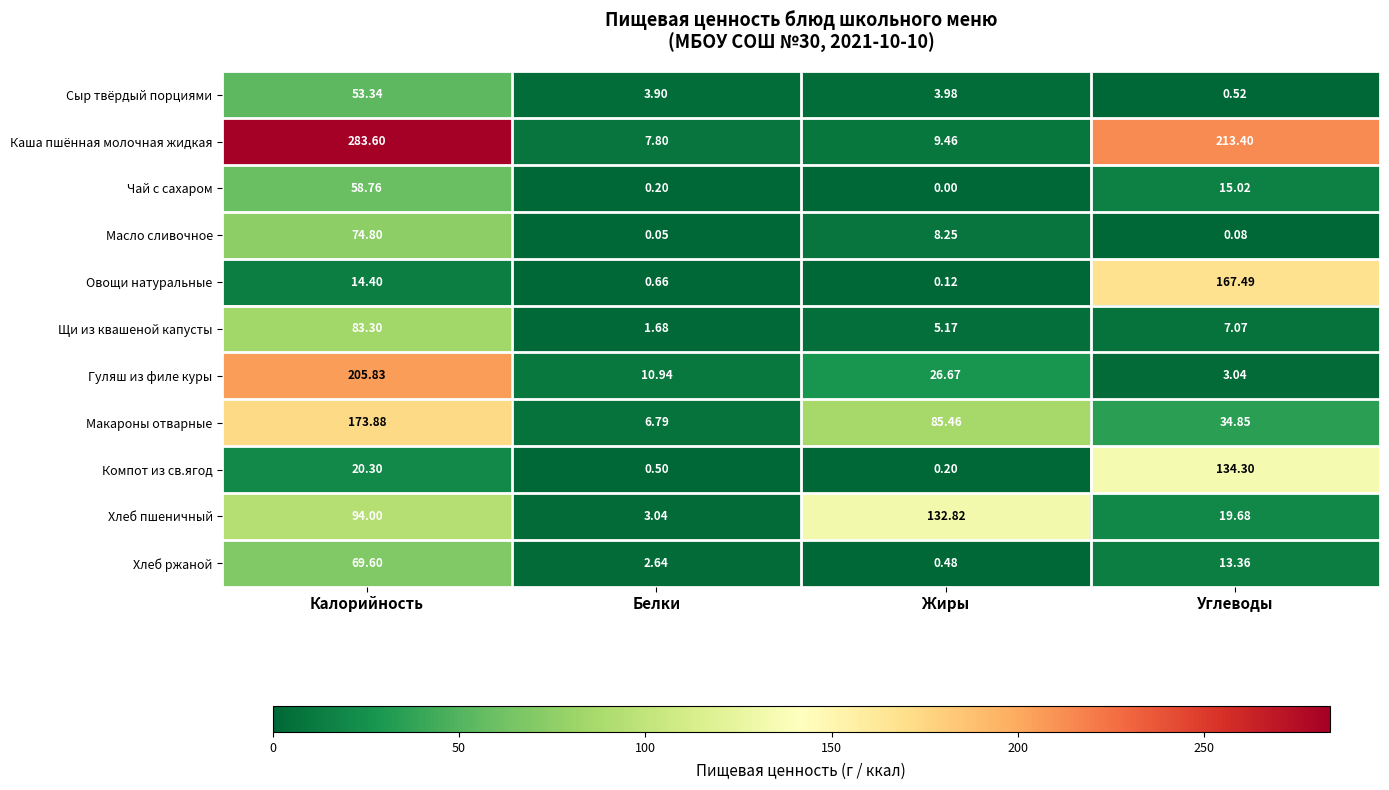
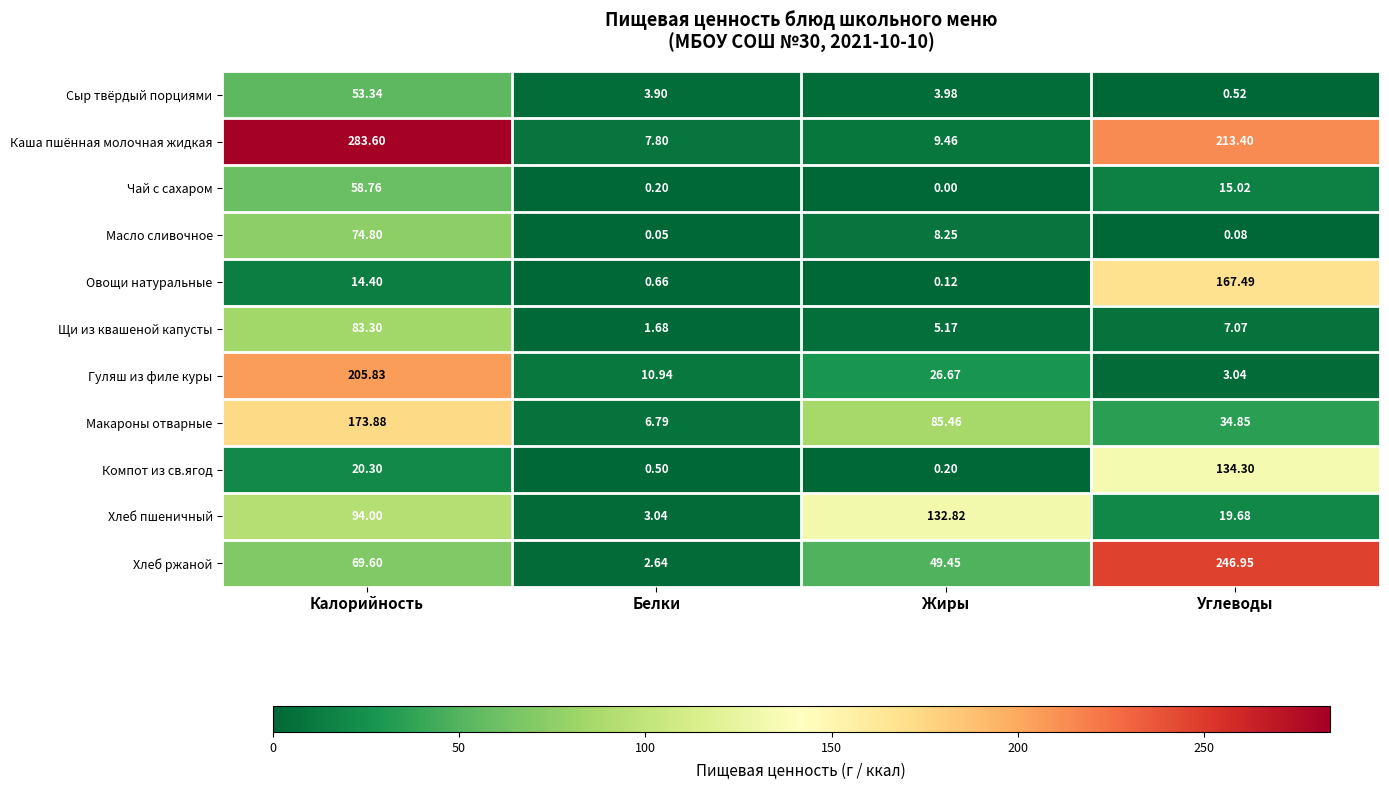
  {
    "Сыр твёрдый порциями": {
      "Калорийность": 53.34,
      "Белки": 3.90,
      "Жиры": 3.98,
      "Углеводы": 0.52
    },
    "Каша пшённая молочная жидкая": {
      "Калорийность": 283.60,
      "Белки": 7.80,
      "Жиры": 9.46,
      "Углеводы": 213.40
    },
    "Чай с сахаром": {
      "Калорийность": 58.76,
      "Белки": 0.20,
      "Жиры": 0.00,
      "Углеводы": 15.02
    },
    "Масло сливочное": {
      "Калорийность": 74.80,
      "Белки": 0.05,
      "Жиры": 8.25,
      "Углеводы": 0.08
    },
    "Овощи натуральные": {
      "Калорийность": 14.40,
      "Белки": 0.66,
      "Жиры": 0.12,
      "Углеводы": 167.49
    },
    "Щи из квашеной капусты": {
      "Калорийность": 83.30,
      "Белки": 1.68,
      "Жиры": 5.17,
      "Углеводы": 7.07
    },
    "Гуляш из филе куры": {
      "Калорийность": 205.83,
      "Белки": 10.94,
      "Жиры": 26.67,
      "Углеводы": 3.04
    },
    "Макароны отварные": {
      "Калорийность": 173.88,
      "Белки": 6.79,
      "Жиры": 85.46,
      "Углеводы": 34.85
    },
    "Компот из св.ягод": {
      "Калорийность": 20.30,
      "Белки": 0.50,
      "Жиры": 0.20,
      "Углеводы": 134.30
    },
    "Хлеб пшеничный": {
      "Калорийность": 94.00,
      "Белки": 3.04,
      "Жиры": 132.82,
      "Углеводы": 19.68
    },
    "Хлеб ржаной": {
      "Калорийность": 69.60,
      "Белки": 2.64,
-     "Жиры": 0.48,
-     "Углеводы": 13.36
+     "Жиры": 49.45,
+     "Углеводы": 246.95
    }
  }
